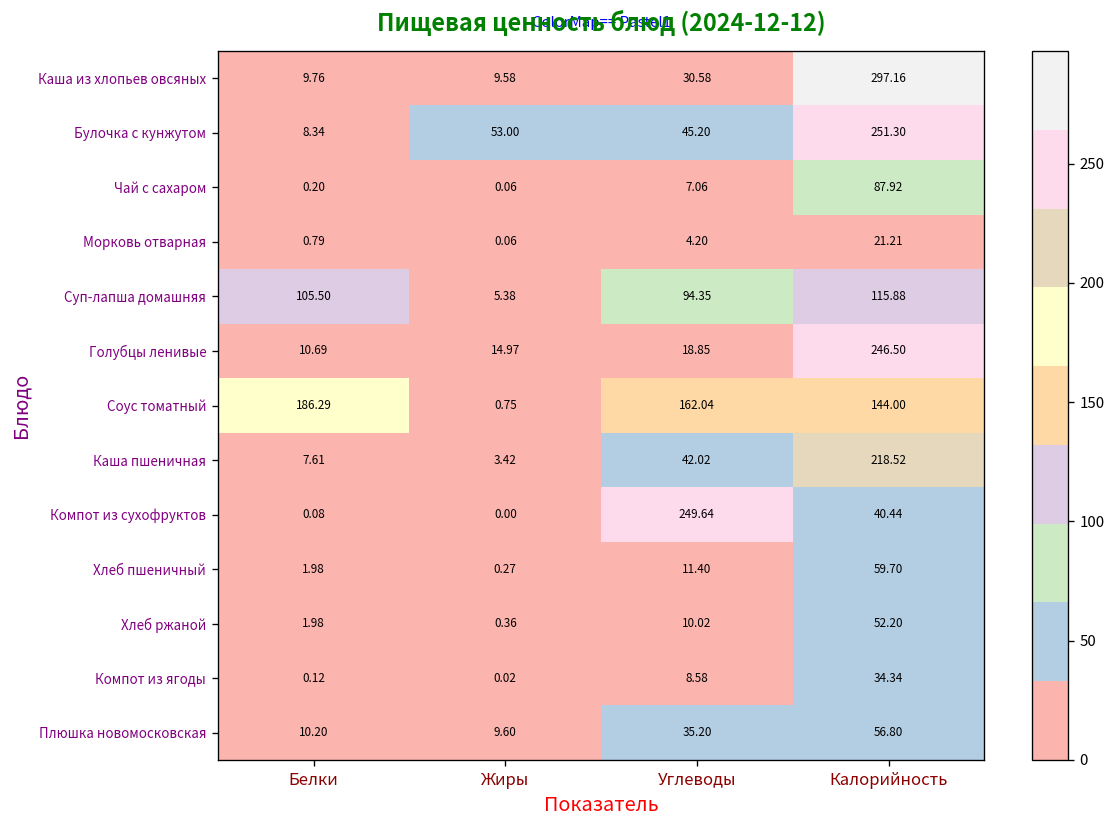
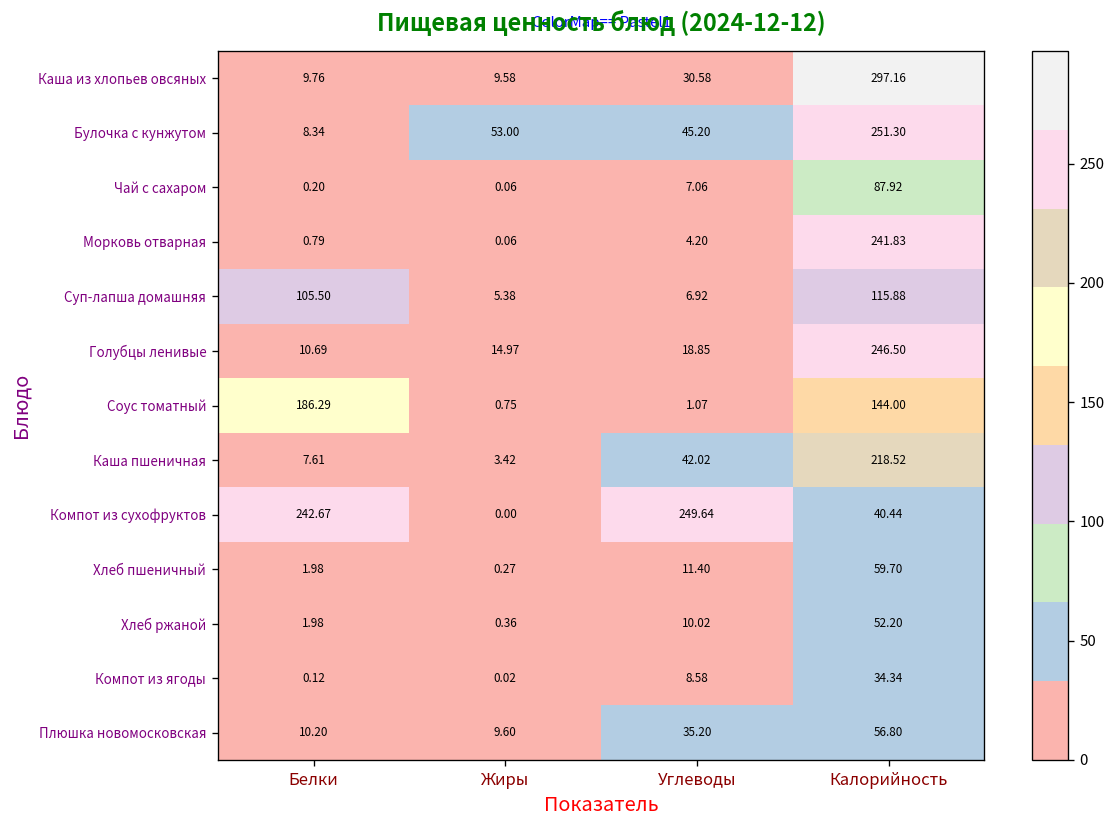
  {
    "Каша из хлопьев овсяных": {
      "Белки": 9.76,
      "Жиры": 9.58,
      "Углеводы": 30.58,
      "Калорийность": 297.16
    },
    "Булочка с кунжутом": {
      "Белки": 8.34,
      "Жиры": 53.00,
      "Углеводы": 45.20,
      "Калорийность": 251.30
    },
    "Чай с сахаром": {
      "Белки": 0.20,
      "Жиры": 0.06,
      "Углеводы": 7.06,
      "Калорийность": 87.92
    },
    "Морковь отварная": {
      "Белки": 0.79,
      "Жиры": 0.06,
      "Углеводы": 4.20,
-     "Калорийность": 21.21
+     "Калорийность": 241.83
    },
    "Суп-лапша домашняя": {
      "Белки": 105.50,
      "Жиры": 5.38,
-     "Углеводы": 94.35,
+     "Углеводы": 6.92,
      "Калорийность": 115.88
    },
    "Голубцы ленивые": {
      "Белки": 10.69,
      "Жиры": 14.97,
      "Углеводы": 18.85,
      "Калорийность": 246.50
    },
    "Соус томатный": {
      "Белки": 186.29,
      "Жиры": 0.75,
-     "Углеводы": 162.04,
+     "Углеводы": 1.07,
      "Калорийность": 144.00
    },
    "Каша пшеничная": {
      "Белки": 7.61,
      "Жиры": 3.42,
      "Углеводы": 42.02,
      "Калорийность": 218.52
    },
    "Компот из сухофруктов": {
-     "Белки": 0.08,
+     "Белки": 242.67,
      "Жиры": 0.00,
      "Углеводы": 249.64,
      "Калорийность": 40.44
    },
    "Хлеб пшеничный": {
      "Белки": 1.98,
      "Жиры": 0.27,
      "Углеводы": 11.40,
      "Калорийность": 59.70
    },
    "Хлеб ржаной": {
      "Белки": 1.98,
      "Жиры": 0.36,
      "Углеводы": 10.02,
      "Калорийность": 52.20
    },
    "Компот из ягоды": {
      "Белки": 0.12,
      "Жиры": 0.02,
      "Углеводы": 8.58,
      "Калорийность": 34.34
    },
    "Плюшка новомосковская": {
      "Белки": 10.20,
      "Жиры": 9.60,
      "Углеводы": 35.20,
      "Калорийность": 56.80
    }
  }
